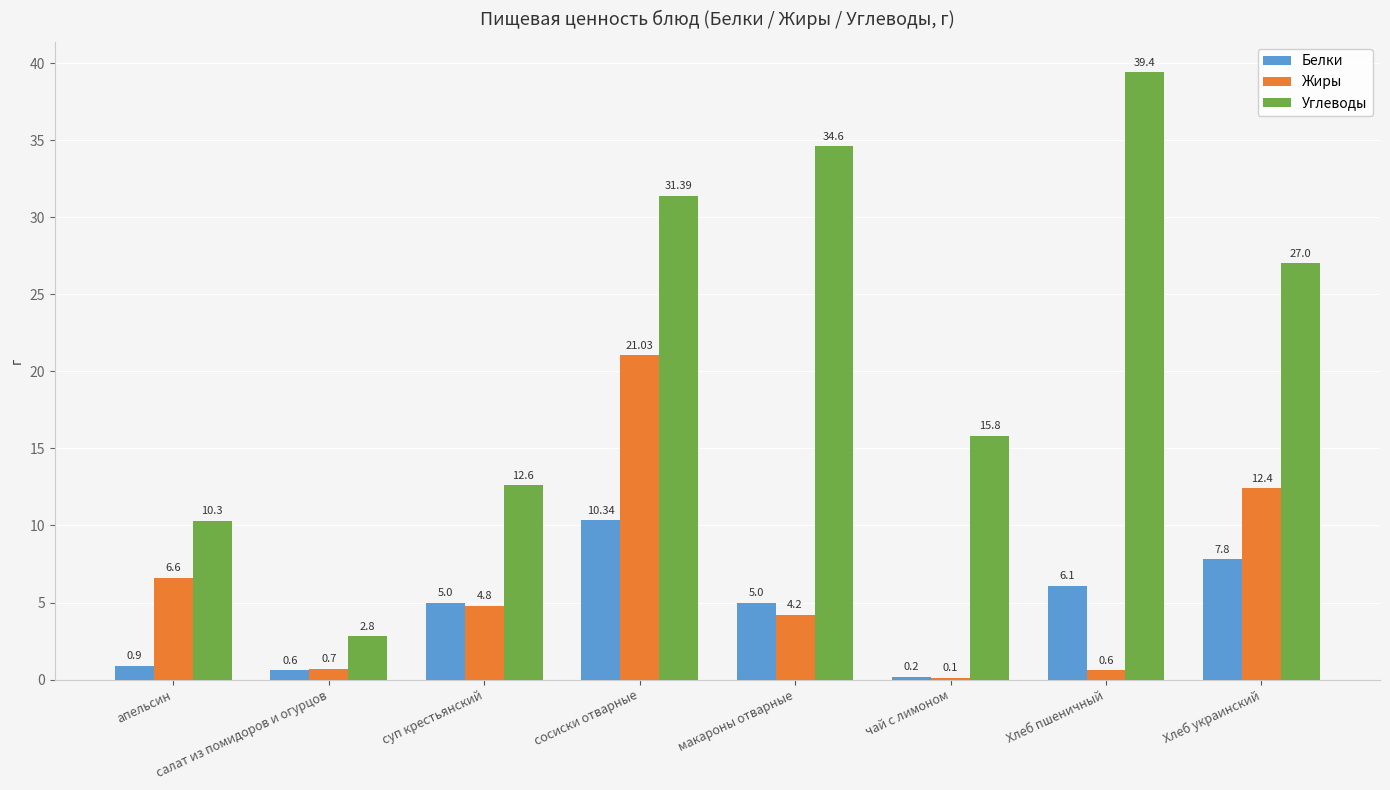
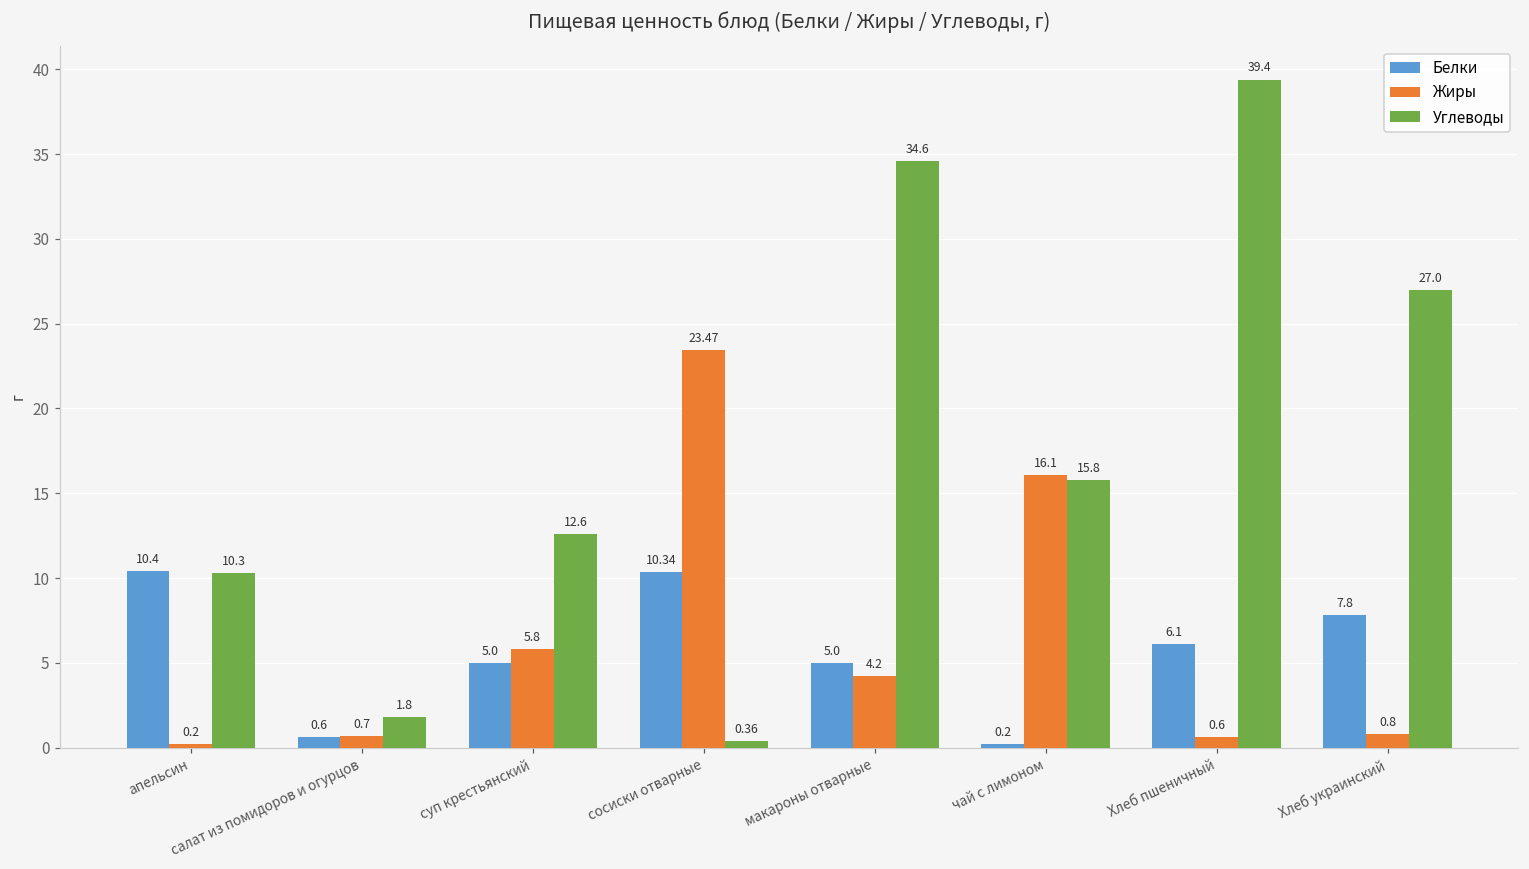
  {
    "Белки": {
-     "апельсин": 0.9,
+     "апельсин": 10.4,
      "салат из помидоров и огурцов": 0.6,
      "суп крестьянский": 5.0,
      "сосиски отварные": 10.34,
      "макароны отварные": 5.0,
      "чай с лимоном": 0.2,
      "Хлеб пшеничный": 6.1,
      "Хлеб украинский": 7.8
    },
    "Жиры": {
-     "апельсин": 6.6,
+     "апельсин": 0.2,
      "салат из помидоров и огурцов": 0.7,
-     "суп крестьянский": 4.8,
-     "сосиски отварные": 21.03,
+     "суп крестьянский": 5.8,
+     "сосиски отварные": 23.47,
      "макароны отварные": 4.2,
-     "чай с лимоном": 0.1,
+     "чай с лимоном": 16.1,
      "Хлеб пшеничный": 0.6,
-     "Хлеб украинский": 12.4
+     "Хлеб украинский": 0.8
    },
    "Углеводы": {
      "апельсин": 10.3,
-     "салат из помидоров и огурцов": 2.8,
+     "салат из помидоров и огурцов": 1.8,
      "суп крестьянский": 12.6,
-     "сосиски отварные": 31.39,
+     "сосиски отварные": 0.36,
      "макароны отварные": 34.6,
      "чай с лимоном": 15.8,
      "Хлеб пшеничный": 39.4,
      "Хлеб украинский": 27.0
    }
  }
